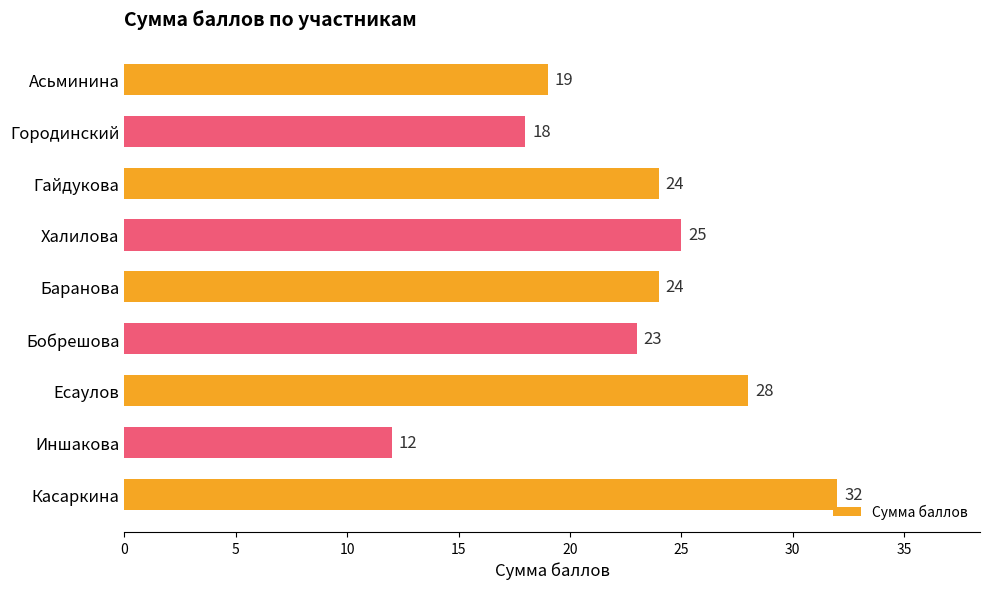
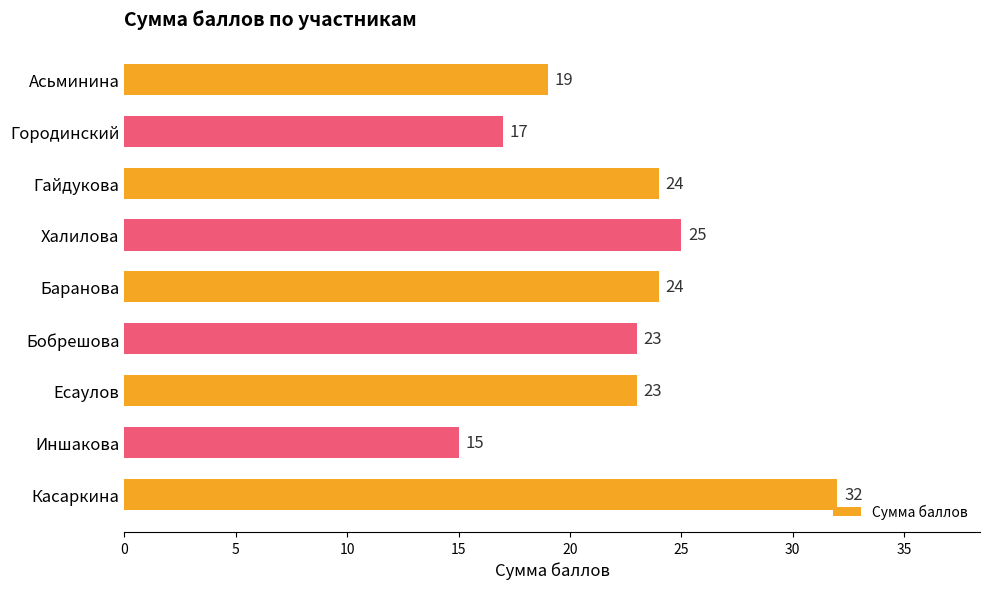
  {
    "Асьминина": 19,
-   "Городинский": 18,
+   "Городинский": 17,
    "Гайдукова": 24,
    "Халилова": 25,
    "Баранова": 24,
    "Бобрешова": 23,
-   "Есаулов": 28,
-   "Иншакова": 12,
+   "Есаулов": 23,
+   "Иншакова": 15,
    "Касаркина": 32
  }
